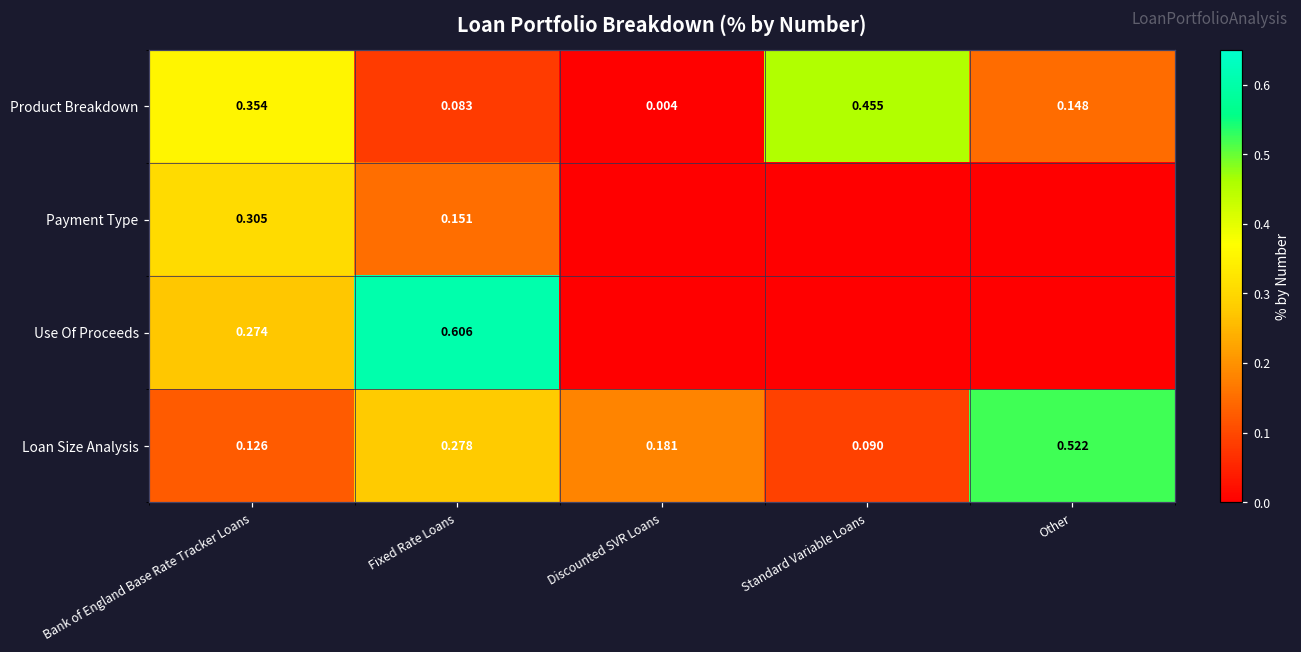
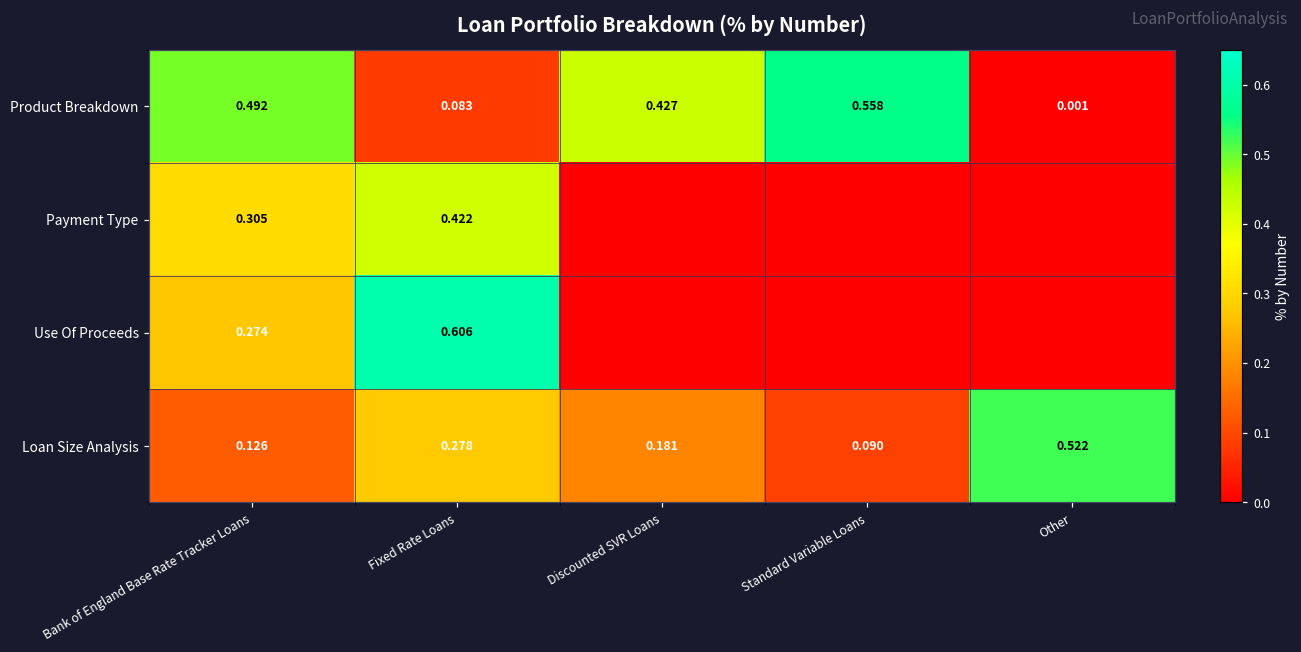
  {
    "Product Breakdown": {
-     "Bank of England Base Rate Tracker Loans": 0.354,
+     "Bank of England Base Rate Tracker Loans": 0.492,
      "Fixed Rate Loans": 0.083,
-     "Discounted SVR Loans": 0.004,
-     "Standard Variable Loans": 0.455,
-     "Other": 0.148
+     "Discounted SVR Loans": 0.427,
+     "Standard Variable Loans": 0.558,
+     "Other": 0.001
    },
    "Payment Type": {
      "Bank of England Base Rate Tracker Loans": 0.305,
-     "Fixed Rate Loans": 0.151
+     "Fixed Rate Loans": 0.422
    },
    "Use Of Proceeds": {
      "Bank of England Base Rate Tracker Loans": 0.274,
      "Fixed Rate Loans": 0.606
    },
    "Loan Size Analysis": {
      "Bank of England Base Rate Tracker Loans": 0.126,
      "Fixed Rate Loans": 0.278,
      "Discounted SVR Loans": 0.181,
      "Standard Variable Loans": 0.090,
      "Other": 0.522
    }
  }
